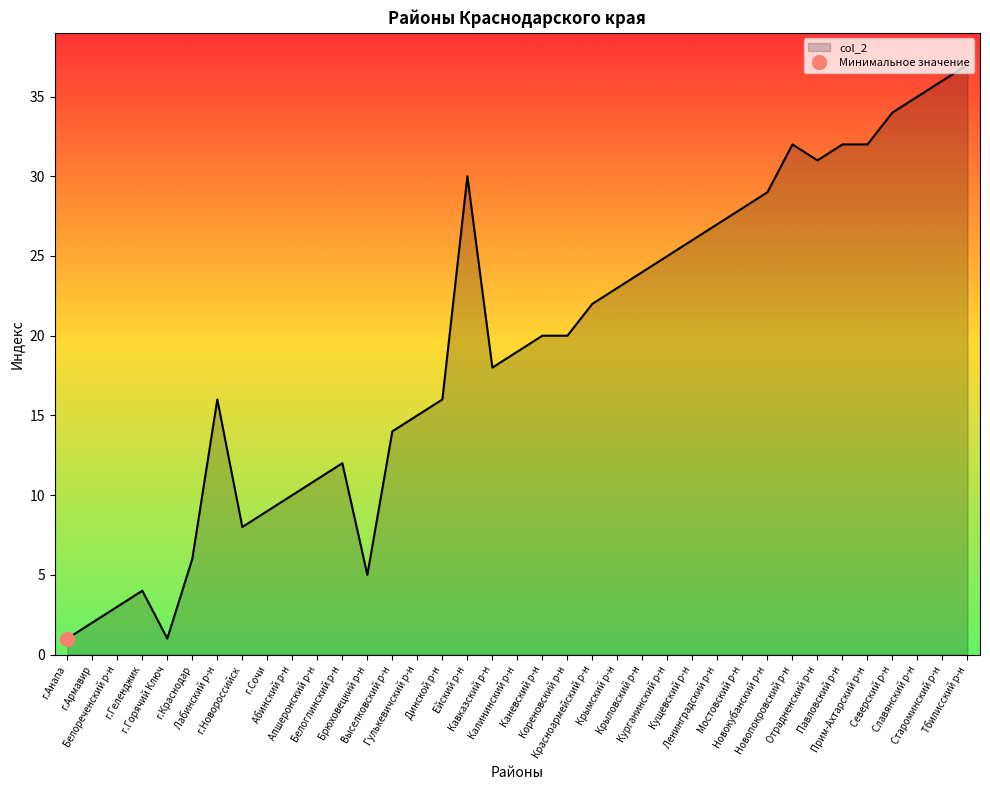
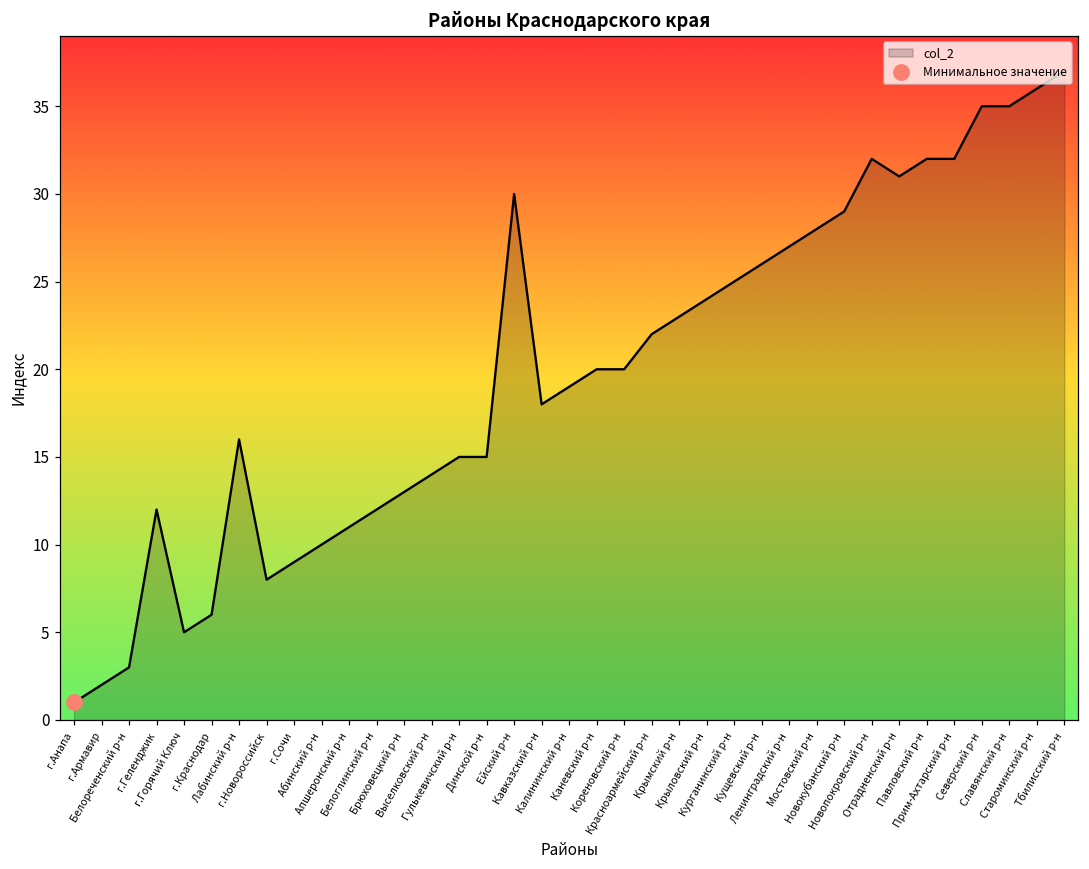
  {
    "col_2": {
      "г.Армавир": 2,
      "Белореченский р-н": 3,
-     "г.Геленджик": 4,
-     "г.Горячий Ключ": 1,
+     "г.Геленджик": 12,
+     "г.Горячий Ключ": 5,
      "г.Краснодар": 6,
      "Лабинский р-н": 16,
      "г.Новороссийск": 8,
      "г.Сочи": 9,
      "Абинский р-н": 10,
      "Апшеронский р-н": 11,
      "Белоглинский р-н": 12,
-     "Брюховецкий р-н": 5,
+     "Брюховецкий р-н": 13,
      "Выселковский р-н": 14,
      "Гулькевичский р-н": 15,
-     "Динской р-н": 16,
+     "Динской р-н": 15,
      "Ейский р-н": 30,
      "Кавказский р-н": 18,
      "Калининский р-н": 19,
      "Каневский р-н": 20,
      "Кореновский р-н": 20,
      "Красноармейский р-н": 22,
      "Крымский р-н": 23,
      "Крыловский р-н": 24,
      "Курганинский р-н": 25,
      "Кущевский р-н": 26,
      "Ленинградский р-н": 27,
      "Мостовский р-н": 28,
      "Новокубанский р-н": 29,
      "Новопокровский р-н": 32,
      "Отрадненский р-н": 31,
      "Павловский р-н": 32,
      "Прим-Ахтарский р-н": 32,
-     "Северский р-н": 34,
+     "Северский р-н": 35,
      "Славянский р-н": 35,
      "Староминский р-н": 36
    }
  }
